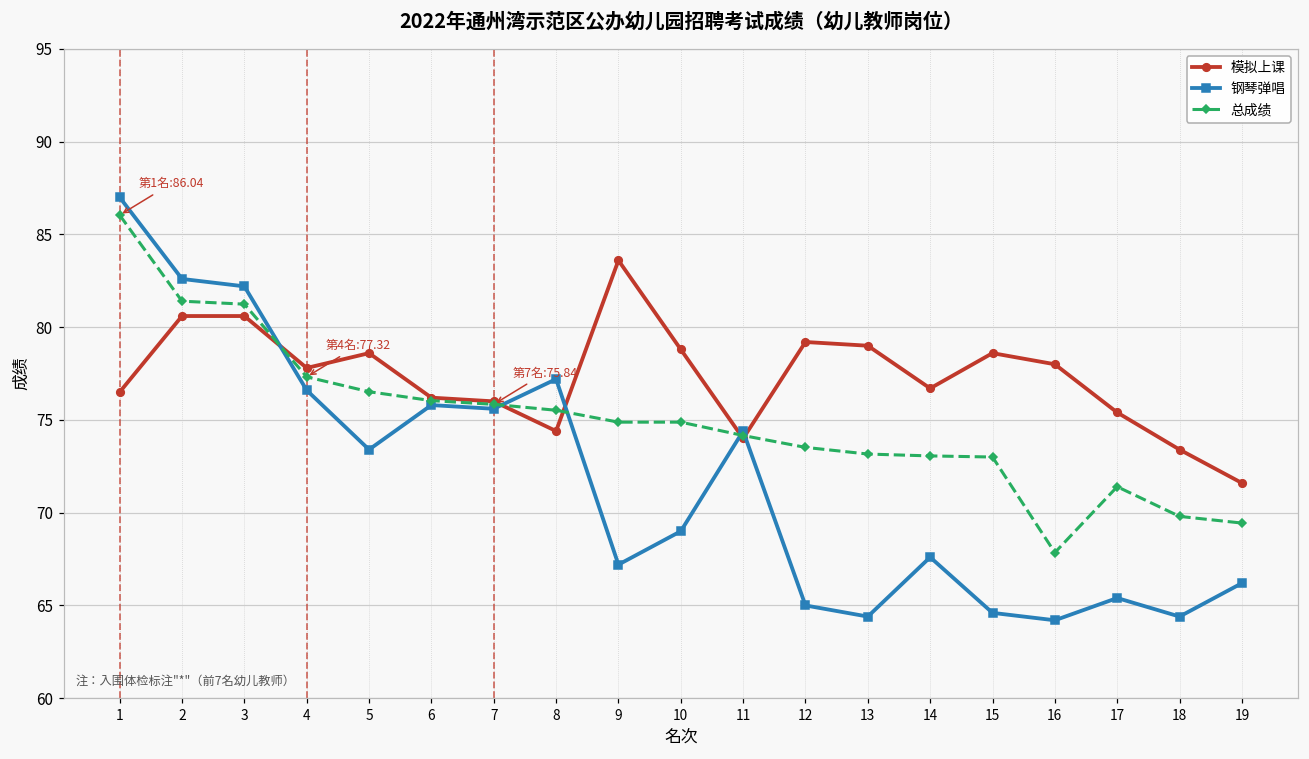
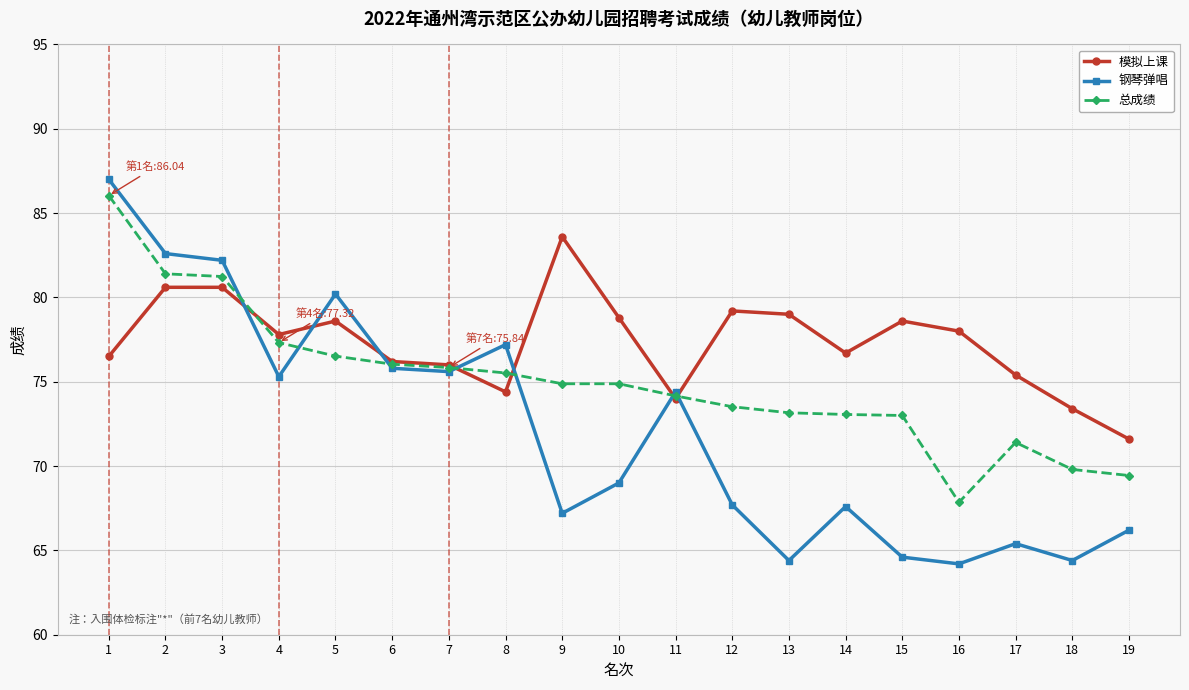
  {
    "模拟上课": {
      "1": 76.5,
      "2": 80.6,
      "3": 80.6,
      "4": 77.8,
      "6": 76.2,
      "7": 76.0,
      "8": 74.4,
      "9": 83.6,
      "10": 78.8,
      "11": 74.0,
      "12": 79.2,
      "13": 79.0,
      "14": 76.7,
      "15": 78.6,
      "16": 78.0,
      "17": 75.4,
      "18": 73.4,
      "19": 71.6
    },
    "钢琴弹唱": {
      "2": 82.6,
      "3": 82.2,
-     "4": 76.6,
-     "5": 73.4,
+     "4": 75.3,
+     "5": 80.2,
      "6": 75.8,
      "7": 75.6,
      "9": 67.2,
      "10": 69.0,
      "11": 74.4,
-     "12": 65.0,
+     "12": 67.7,
      "13": 64.4,
      "14": 67.6,
      "15": 64.6,
      "16": 64.2,
      "17": 65.4,
      "18": 64.4,
      "19": 66.2
    },
    "总成绩": {
      "1": 86.04
    }
  }
